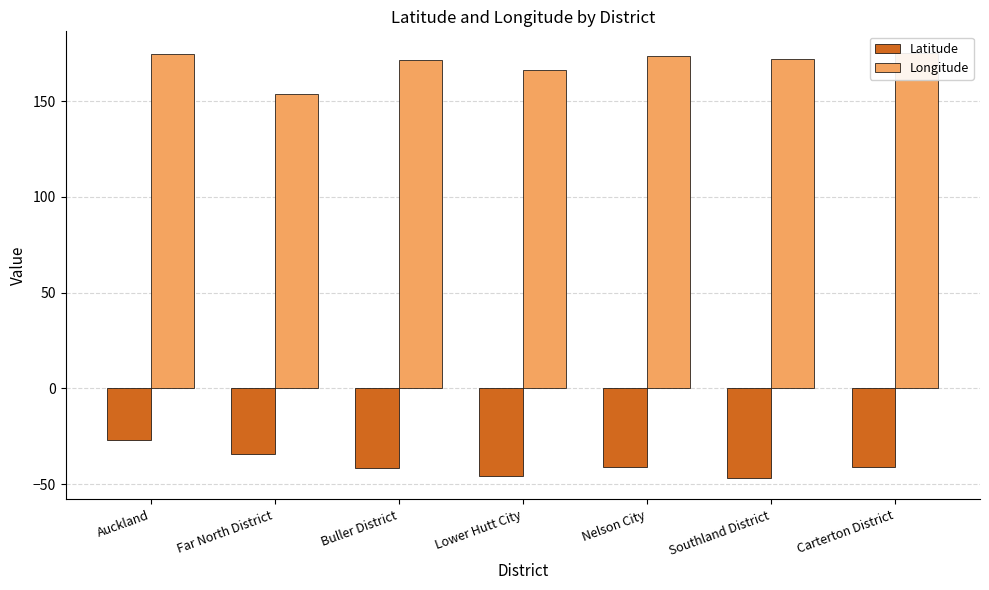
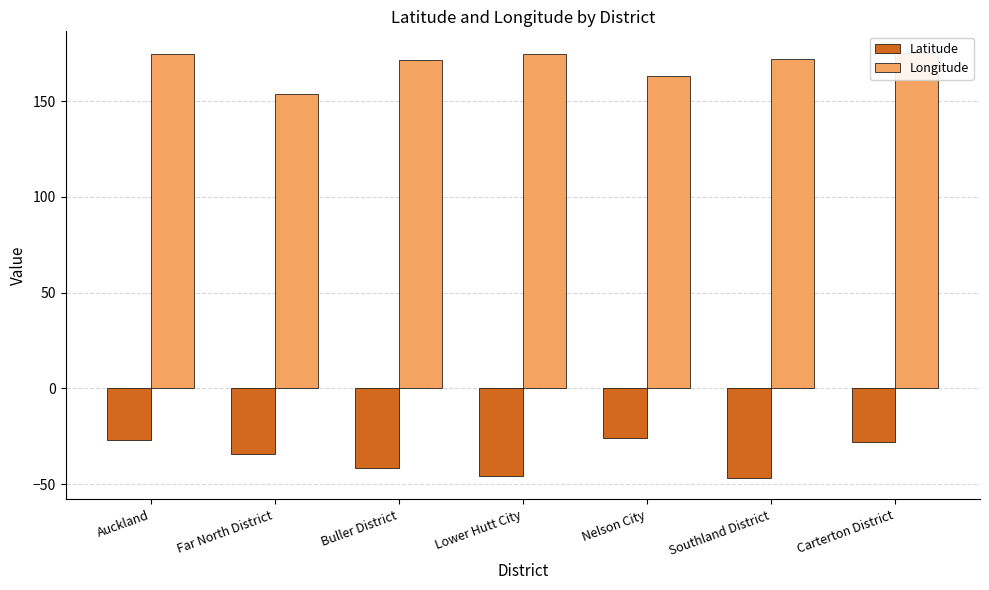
  {
    "Latitude": {
      "Auckland": -27,
      "Far North District": -34,
      "Buller District": -42,
      "Lower Hutt City": -46,
-     "Nelson City": -41,
+     "Nelson City": -26,
      "Southland District": -47,
-     "Carterton District": -41
+     "Carterton District": -28
    },
    "Longitude": {
      "Auckland": 175,
      "Far North District": 154,
      "Buller District": 172,
-     "Lower Hutt City": 166,
-     "Nelson City": 174,
+     "Lower Hutt City": 175,
+     "Nelson City": 163,
      "Southland District": 172
    }
  }
